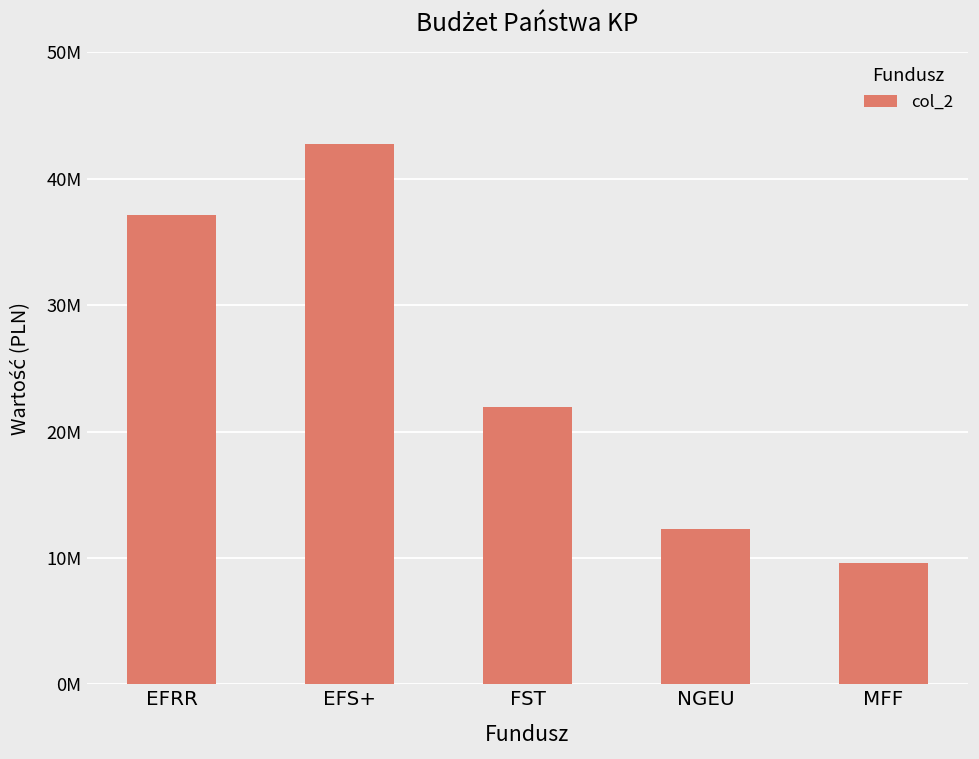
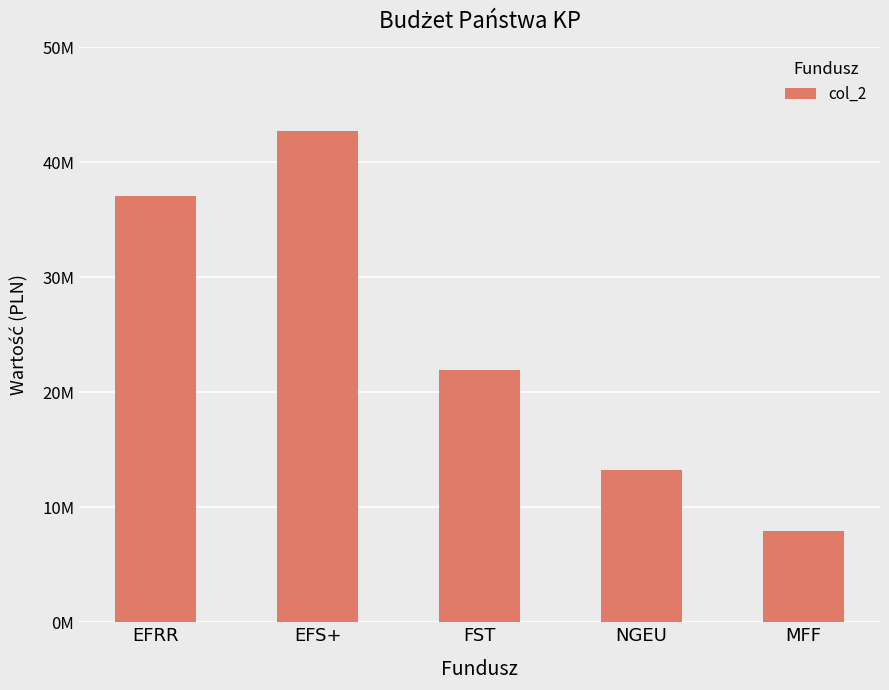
  {
    "EFRR": 37100000,
    "EFS+": 42700000,
    "FST": 21900000,
-   "NGEU": 12300000,
-   "MFF": 9600000
+   "NGEU": 13200000,
+   "MFF": 7900000
  }
